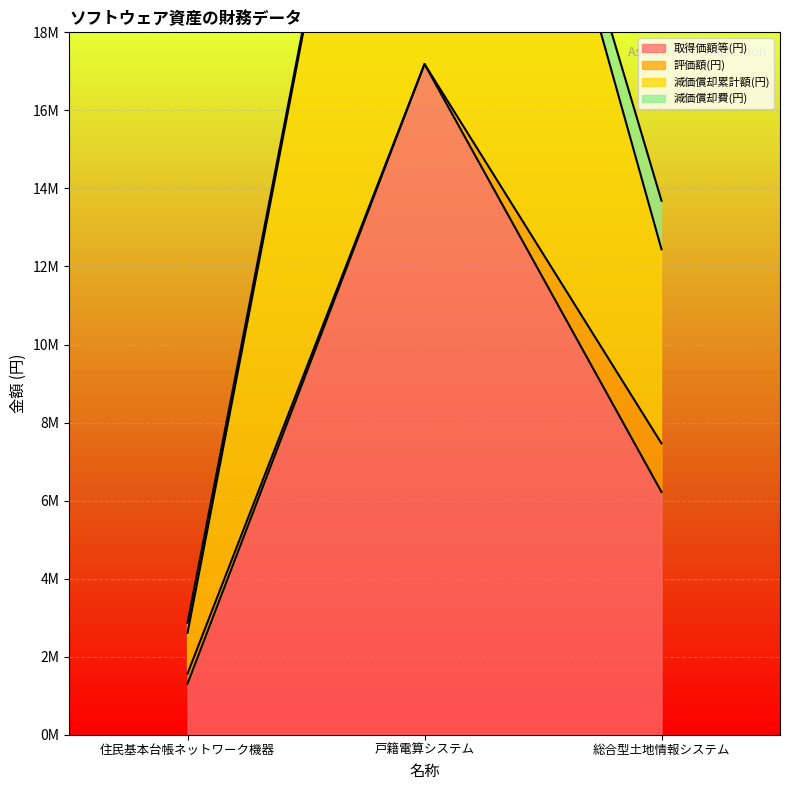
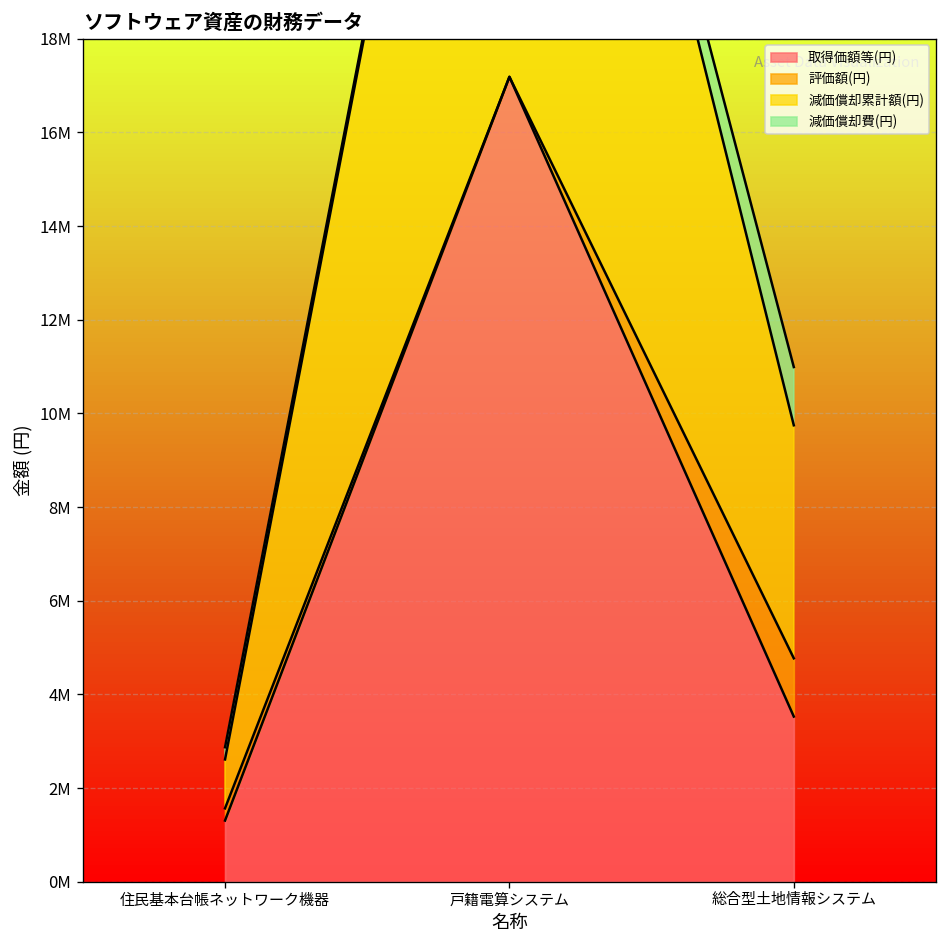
  {
    "取得価額等(円)": {
      "住民基本台帳ネットワーク機器": 1300000,
-     "総合型土地情報システム": 6200000
+     "総合型土地情報システム": 3500000
    },
    "減価償却費(円)": {
      "住民基本台帳ネットワーク機器": 300000,
      "総合型土地情報システム": 1200000
    }
  }
